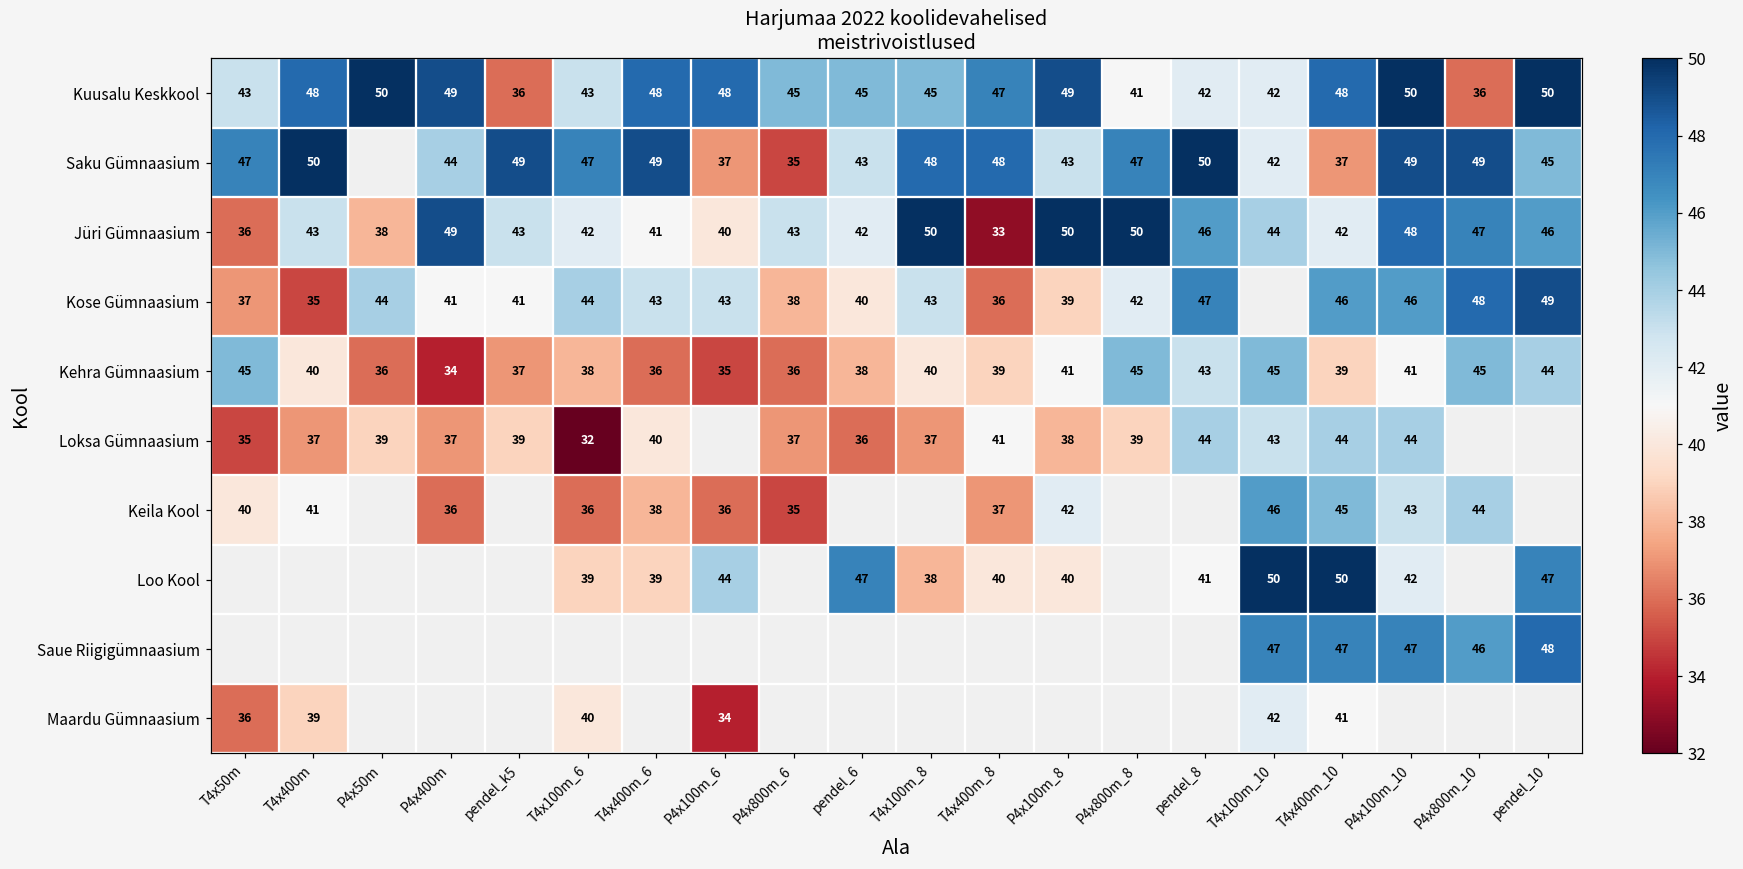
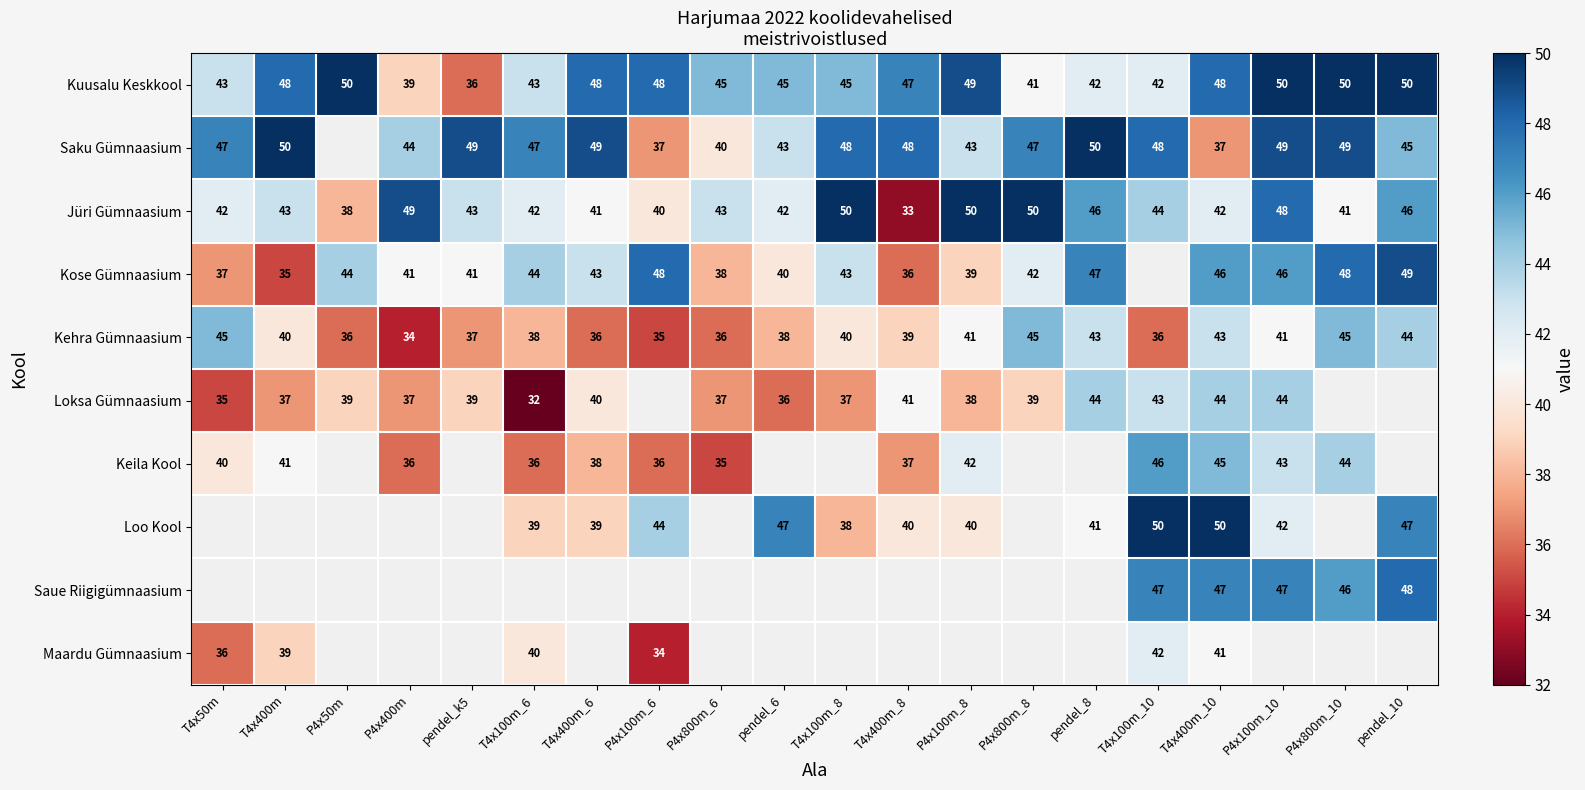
  {
    "Kuusalu Keskkool": {
      "T4x50m": 43,
      "T4x400m": 48,
      "P4x50m": 50,
-     "P4x400m": 49,
+     "P4x400m": 39,
      "pendel_k5": 36,
      "T4x100m_6": 43,
      "T4x400m_6": 48,
      "P4x100m_6": 48,
      "P4x800m_6": 45,
      "pendel_6": 45,
      "T4x100m_8": 45,
      "T4x400m_8": 47,
      "P4x100m_8": 49,
      "P4x800m_8": 41,
      "pendel_8": 42,
      "T4x100m_10": 42,
      "T4x400m_10": 48,
      "P4x100m_10": 50,
-     "P4x800m_10": 36,
+     "P4x800m_10": 50,
      "pendel_10": 50
    },
    "Saku Gümnaasium": {
      "T4x50m": 47,
      "T4x400m": 50,
      "P4x400m": 44,
      "pendel_k5": 49,
      "T4x100m_6": 47,
      "T4x400m_6": 49,
      "P4x100m_6": 37,
-     "P4x800m_6": 35,
+     "P4x800m_6": 40,
      "pendel_6": 43,
      "T4x100m_8": 48,
      "T4x400m_8": 48,
      "P4x100m_8": 43,
      "P4x800m_8": 47,
      "pendel_8": 50,
-     "T4x100m_10": 42,
+     "T4x100m_10": 48,
      "T4x400m_10": 37,
      "P4x100m_10": 49,
      "P4x800m_10": 49,
      "pendel_10": 45
    },
    "Jüri Gümnaasium": {
-     "T4x50m": 36,
+     "T4x50m": 42,
      "T4x400m": 43,
      "P4x50m": 38,
      "P4x400m": 49,
      "pendel_k5": 43,
      "T4x100m_6": 42,
      "T4x400m_6": 41,
      "P4x100m_6": 40,
      "P4x800m_6": 43,
      "pendel_6": 42,
      "T4x100m_8": 50,
      "T4x400m_8": 33,
      "P4x100m_8": 50,
      "P4x800m_8": 50,
      "pendel_8": 46,
      "T4x100m_10": 44,
      "T4x400m_10": 42,
      "P4x100m_10": 48,
-     "P4x800m_10": 47,
+     "P4x800m_10": 41,
      "pendel_10": 46
    },
    "Kose Gümnaasium": {
      "T4x50m": 37,
      "T4x400m": 35,
      "P4x50m": 44,
      "P4x400m": 41,
      "pendel_k5": 41,
      "T4x100m_6": 44,
      "T4x400m_6": 43,
-     "P4x100m_6": 43,
+     "P4x100m_6": 48,
      "P4x800m_6": 38,
      "pendel_6": 40,
      "T4x100m_8": 43,
      "T4x400m_8": 36,
      "P4x100m_8": 39,
      "P4x800m_8": 42,
      "pendel_8": 47,
      "T4x400m_10": 46,
      "P4x100m_10": 46,
      "P4x800m_10": 48,
      "pendel_10": 49
    },
    "Kehra Gümnaasium": {
      "T4x50m": 45,
      "T4x400m": 40,
      "P4x50m": 36,
      "P4x400m": 34,
      "pendel_k5": 37,
      "T4x100m_6": 38,
      "T4x400m_6": 36,
      "P4x100m_6": 35,
      "P4x800m_6": 36,
      "pendel_6": 38,
      "T4x100m_8": 40,
      "T4x400m_8": 39,
      "P4x100m_8": 41,
      "P4x800m_8": 45,
      "pendel_8": 43,
-     "T4x100m_10": 45,
-     "T4x400m_10": 39,
+     "T4x100m_10": 36,
+     "T4x400m_10": 43,
      "P4x100m_10": 41,
      "P4x800m_10": 45,
      "pendel_10": 44
    },
    "Loksa Gümnaasium": {
      "T4x50m": 35,
      "T4x400m": 37,
      "P4x50m": 39,
      "P4x400m": 37,
      "pendel_k5": 39,
      "T4x100m_6": 32,
      "T4x400m_6": 40,
      "P4x800m_6": 37,
      "pendel_6": 36,
      "T4x100m_8": 37,
      "T4x400m_8": 41,
      "P4x100m_8": 38,
      "P4x800m_8": 39,
      "pendel_8": 44,
      "T4x100m_10": 43,
      "T4x400m_10": 44,
      "P4x100m_10": 44
    },
    "Keila Kool": {
      "T4x50m": 40,
      "T4x400m": 41,
      "P4x400m": 36,
      "T4x100m_6": 36,
      "T4x400m_6": 38,
      "P4x100m_6": 36,
      "P4x800m_6": 35,
      "T4x400m_8": 37,
      "P4x100m_8": 42,
      "T4x100m_10": 46,
      "T4x400m_10": 45,
      "P4x100m_10": 43,
      "P4x800m_10": 44
    },
    "Loo Kool": {
      "T4x100m_6": 39,
      "T4x400m_6": 39,
      "P4x100m_6": 44,
      "pendel_6": 47,
      "T4x100m_8": 38,
      "T4x400m_8": 40,
      "P4x100m_8": 40,
      "pendel_8": 41,
      "T4x100m_10": 50,
      "T4x400m_10": 50,
      "P4x100m_10": 42,
      "pendel_10": 47
    },
    "Saue Riigigümnaasium": {
      "T4x100m_10": 47,
      "T4x400m_10": 47,
      "P4x100m_10": 47,
      "P4x800m_10": 46,
      "pendel_10": 48
    },
    "Maardu Gümnaasium": {
      "T4x50m": 36,
      "T4x400m": 39,
      "T4x100m_6": 40,
      "P4x100m_6": 34,
      "T4x100m_10": 42,
      "T4x400m_10": 41
    }
  }
